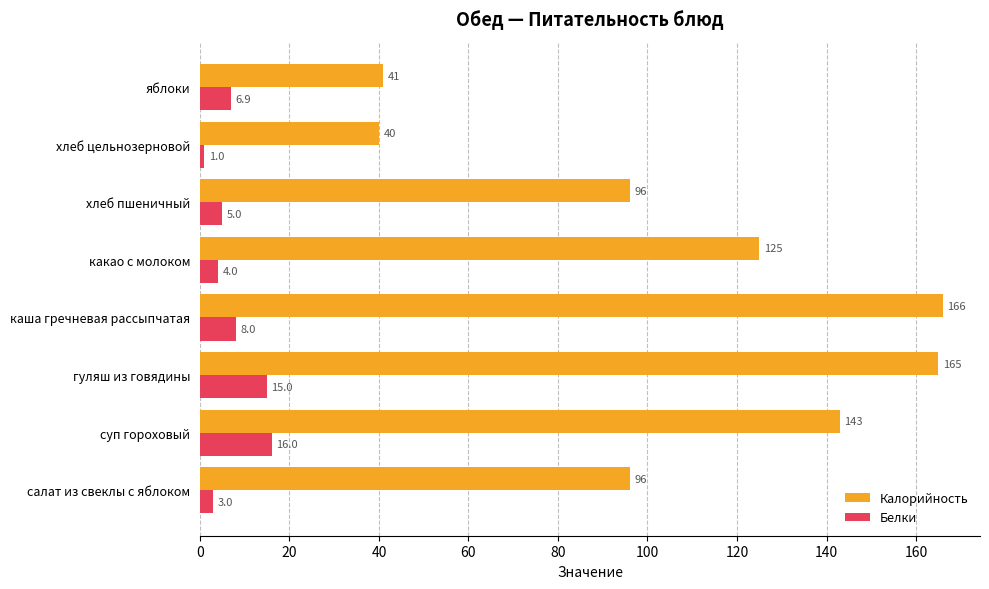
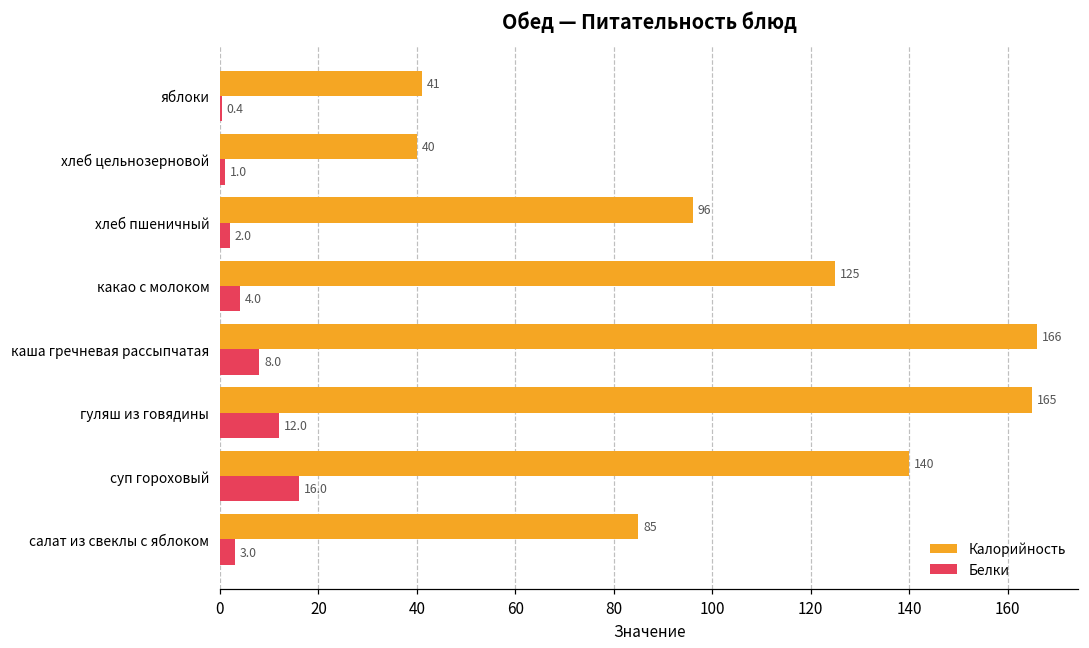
  {
    "Калорийность": {
      "яблоки": 41,
      "хлеб цельнозерновой": 40,
      "хлеб пшеничный": 96,
      "какао с молоком": 125,
      "каша гречневая рассыпчатая": 166,
      "гуляш из говядины": 165,
-     "суп гороховый": 143,
-     "салат из свеклы с яблоком": 96
+     "суп гороховый": 140,
+     "салат из свеклы с яблоком": 85
    },
    "Белки": {
-     "яблоки": 6.9,
+     "яблоки": 0.4,
      "хлеб цельнозерновой": 1.0,
-     "хлеб пшеничный": 5.0,
+     "хлеб пшеничный": 2.0,
      "какао с молоком": 4.0,
      "каша гречневая рассыпчатая": 8.0,
-     "гуляш из говядины": 15.0,
+     "гуляш из говядины": 12.0,
      "суп гороховый": 16.0,
      "салат из свеклы с яблоком": 3.0
    }
  }
